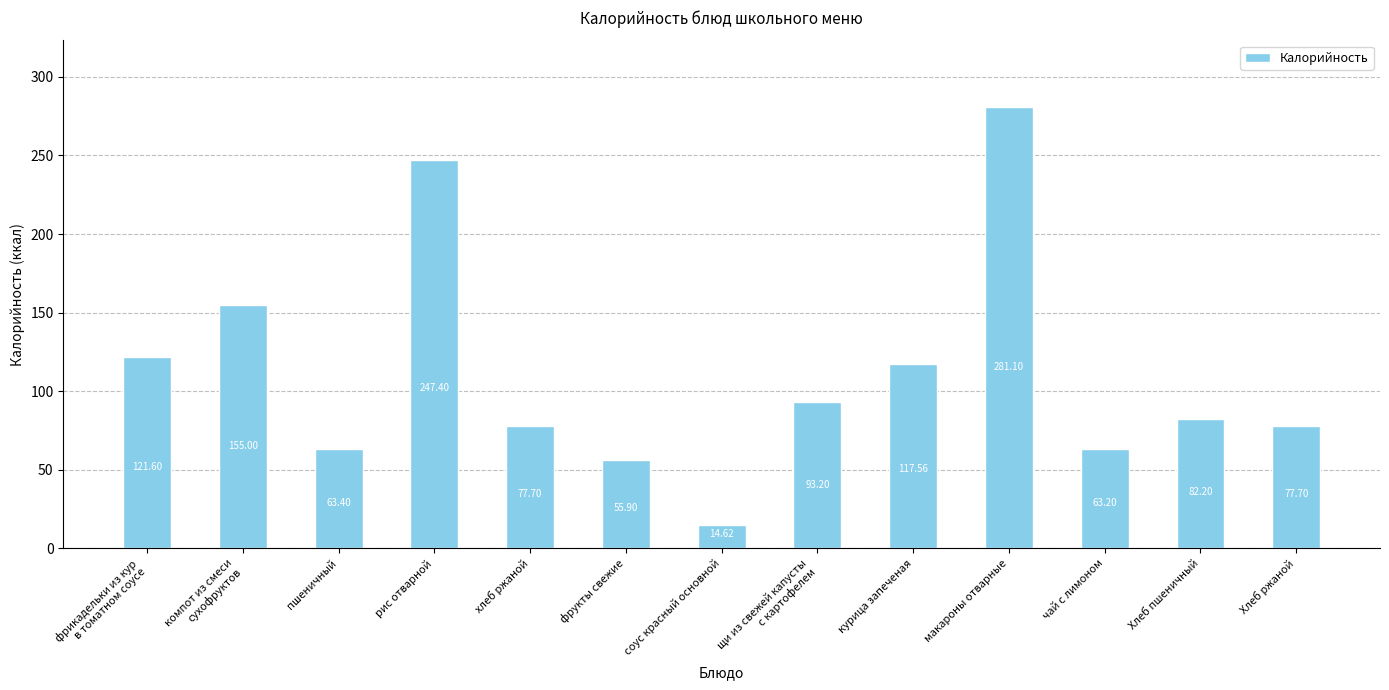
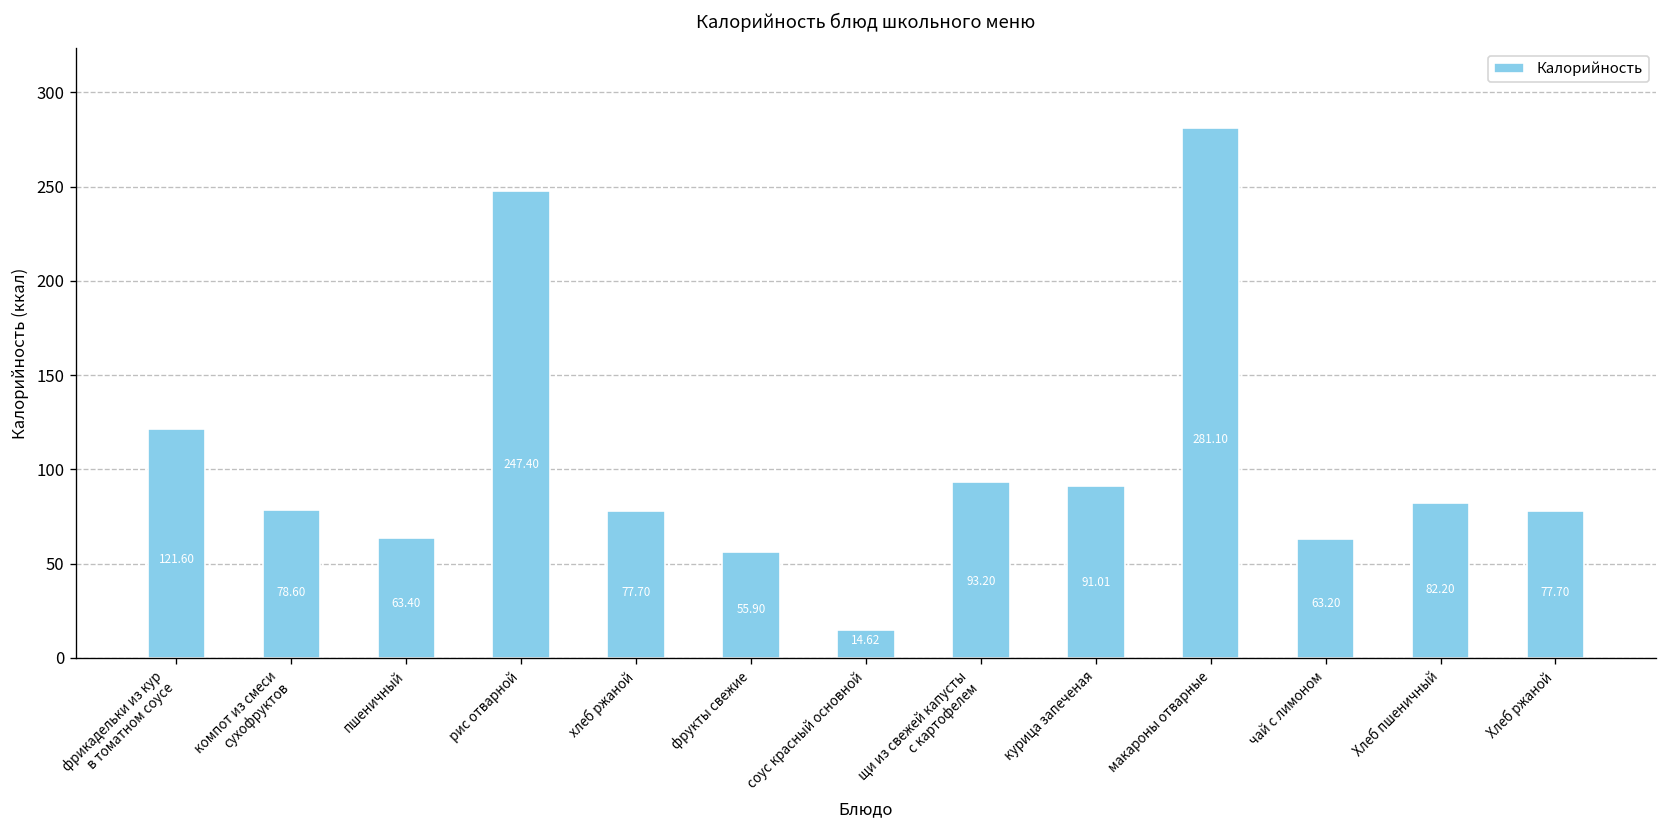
  {
    "фрикадельки из кур в томатном соусе": 121.60,
-   "компот из смеси сухофруктов": 155.00,
+   "компот из смеси сухофруктов": 78.60,
    "пшеничный": 63.40,
    "рис отварной": 247.40,
    "хлеб ржаной": 77.70,
    "фрукты свежие": 55.90,
    "соус красный основной": 14.62,
    "щи из свежей капусты с картофелем": 93.20,
-   "курица запеченая": 117.56,
+   "курица запеченая": 91.01,
    "макароны отварные": 281.10,
    "чай с лимоном": 63.20,
    "Хлеб пшеничный": 82.20,
    "Хлеб ржаной": 77.70
  }
